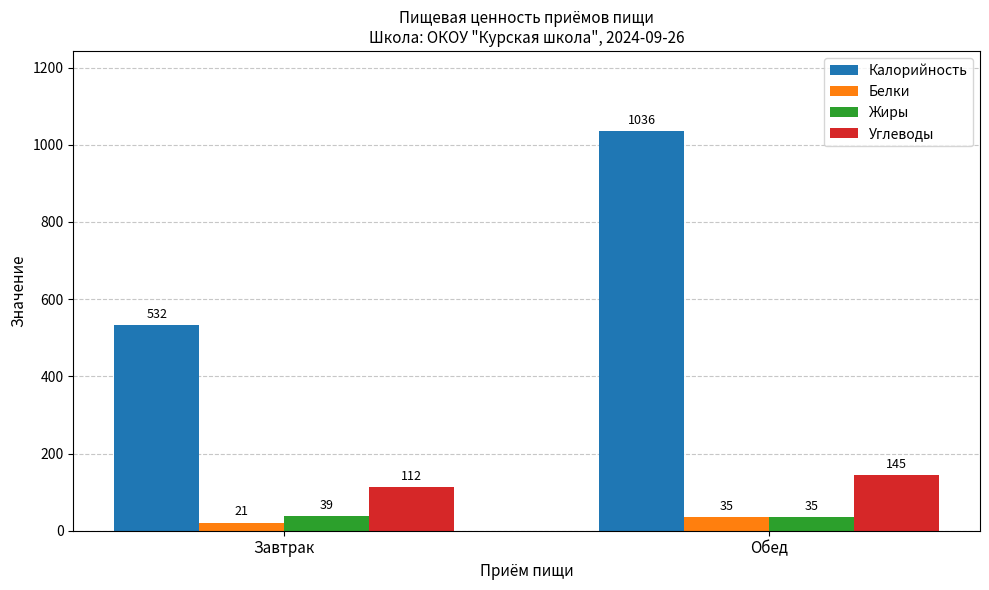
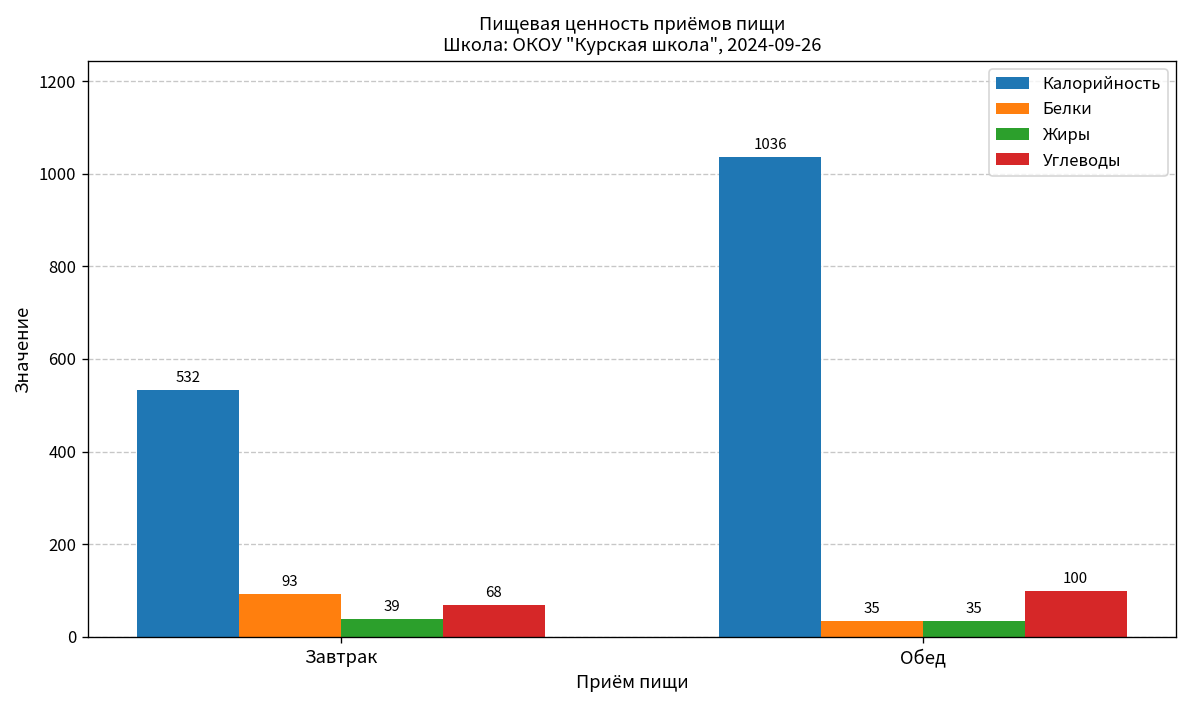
  {
    "Калорийность": {
      "Завтрак": 532,
      "Обед": 1036
    },
    "Белки": {
-     "Завтрак": 21,
+     "Завтрак": 93,
      "Обед": 35
    },
    "Жиры": {
      "Завтрак": 39,
      "Обед": 35
    },
    "Углеводы": {
-     "Завтрак": 112,
-     "Обед": 145
+     "Завтрак": 68,
+     "Обед": 100
    }
  }
